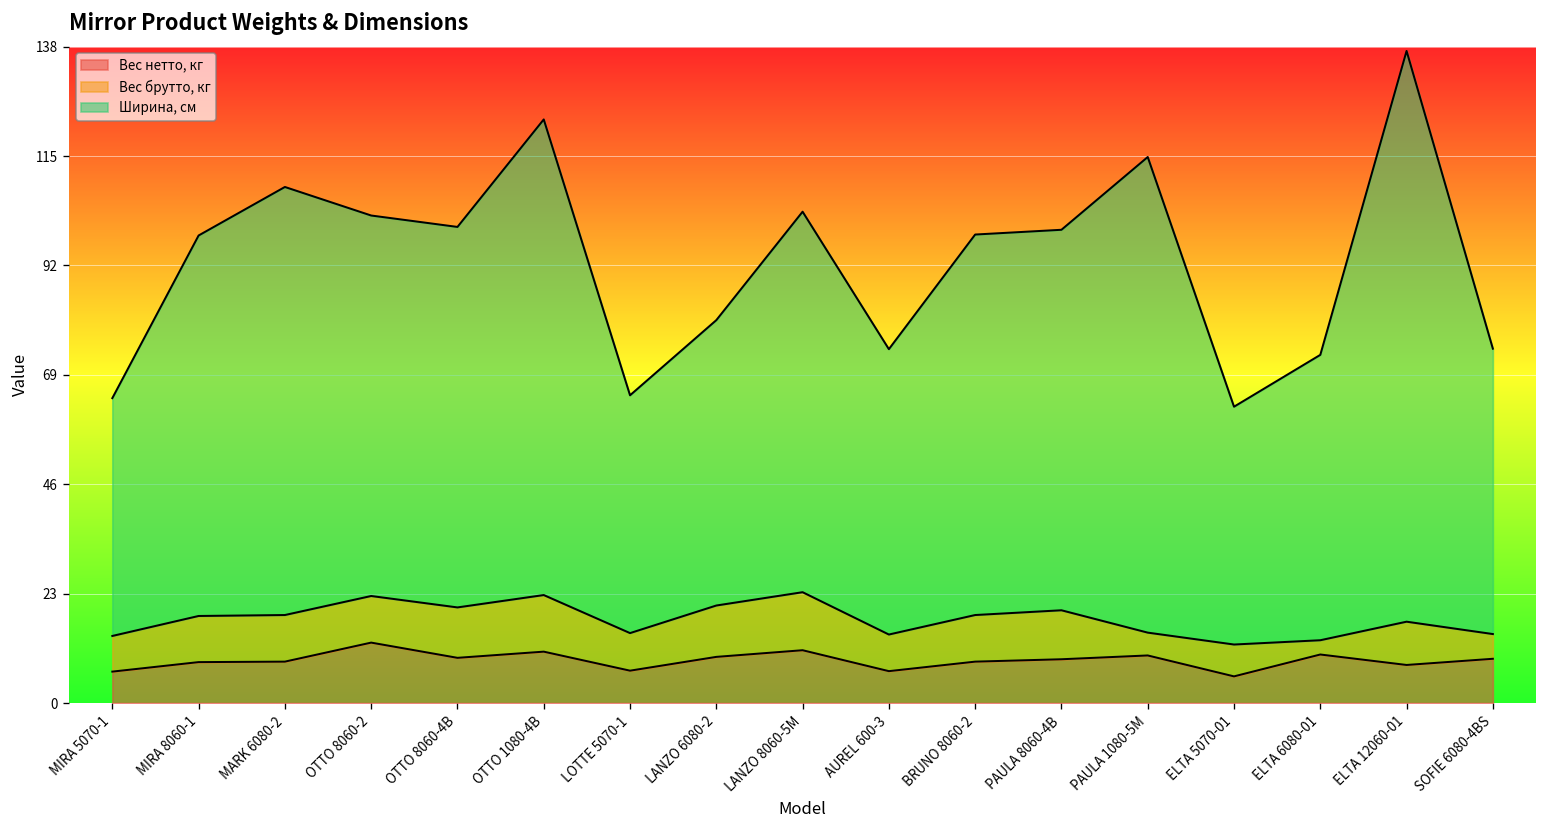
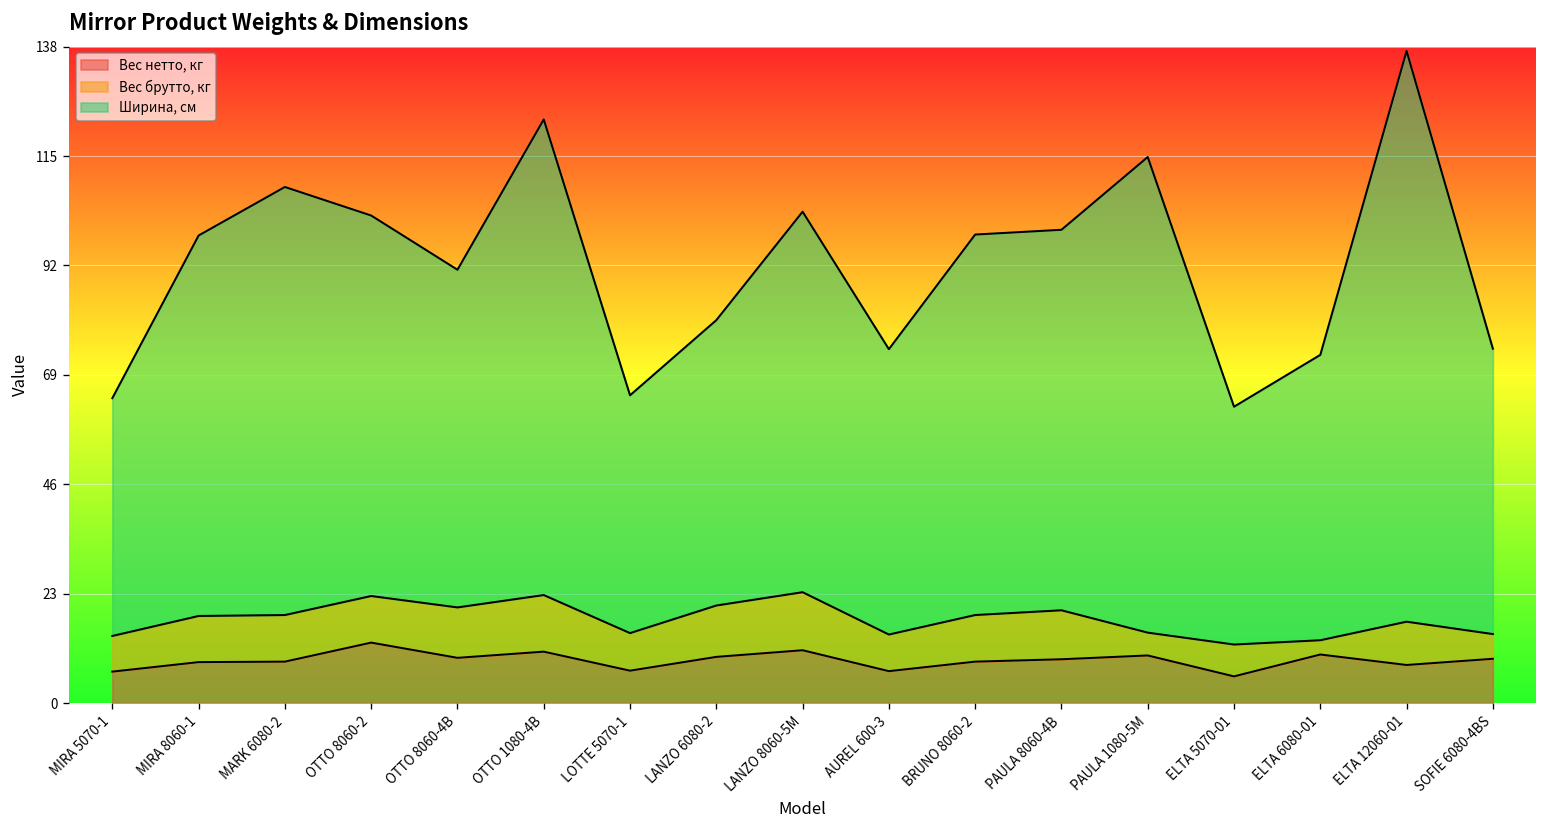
  {
    "Вес нетто, кг": {
      "MIRA 5070-1": 7,
      "MIRA 8060-1": 9,
      "MARK 6080-2": 9,
      "OTTO 8060-2": 13,
      "OTTO 8060-4B": 10,
      "OTTO 1080-4B": 11,
      "LOTTE 5070-1": 7,
      "LANZO 6080-2": 10,
      "LANZO 8060-5M": 11,
      "AUREL 600-3": 7,
      "BRUNO 8060-2": 9,
      "PAULA 8060-4B": 9,
      "PAULA 1080-5M": 10,
      "ELTA 5070-01": 6,
      "ELTA 6080-01": 10,
      "ELTA 12060-01": 8,
      "SOFIE 6080-4BS": 9
    },
    "Вес брутто, кг": {
      "MIRA 5070-1": 8,
      "MIRA 8060-1": 10,
      "MARK 6080-2": 10,
      "OTTO 8060-2": 10,
      "OTTO 8060-4B": 11,
      "OTTO 1080-4B": 12,
      "LOTTE 5070-1": 8,
      "LANZO 6080-2": 11,
      "LANZO 8060-5M": 12,
      "AUREL 600-3": 8,
      "BRUNO 8060-2": 10,
      "PAULA 8060-4B": 10,
      "PAULA 1080-5M": 5,
      "ELTA 5070-01": 7,
      "ELTA 6080-01": 3,
      "ELTA 12060-01": 9,
      "SOFIE 6080-4BS": 5
    },
    "Ширина, см": {
      "MIRA 5070-1": 50,
      "MIRA 8060-1": 80,
      "MARK 6080-2": 90,
      "OTTO 8060-2": 80,
-     "OTTO 8060-4B": 80,
+     "OTTO 8060-4B": 71,
      "OTTO 1080-4B": 100,
      "LOTTE 5070-1": 50,
      "LANZO 6080-2": 60,
      "LANZO 8060-5M": 80,
      "AUREL 600-3": 60,
      "BRUNO 8060-2": 80,
      "PAULA 8060-4B": 80,
      "PAULA 1080-5M": 100,
      "ELTA 5070-01": 50,
      "ELTA 6080-01": 60,
      "ELTA 12060-01": 120,
      "SOFIE 6080-4BS": 60
    }
  }
